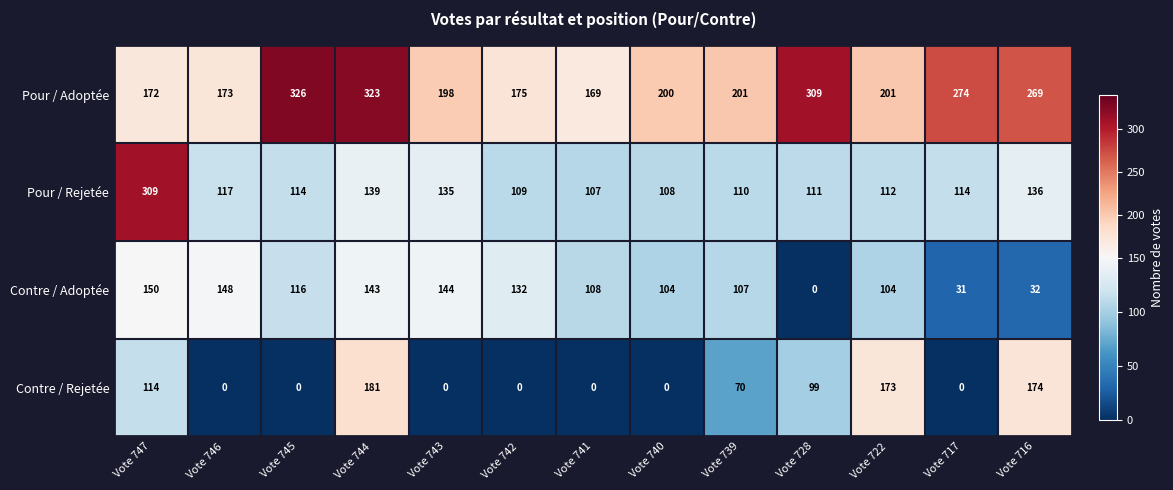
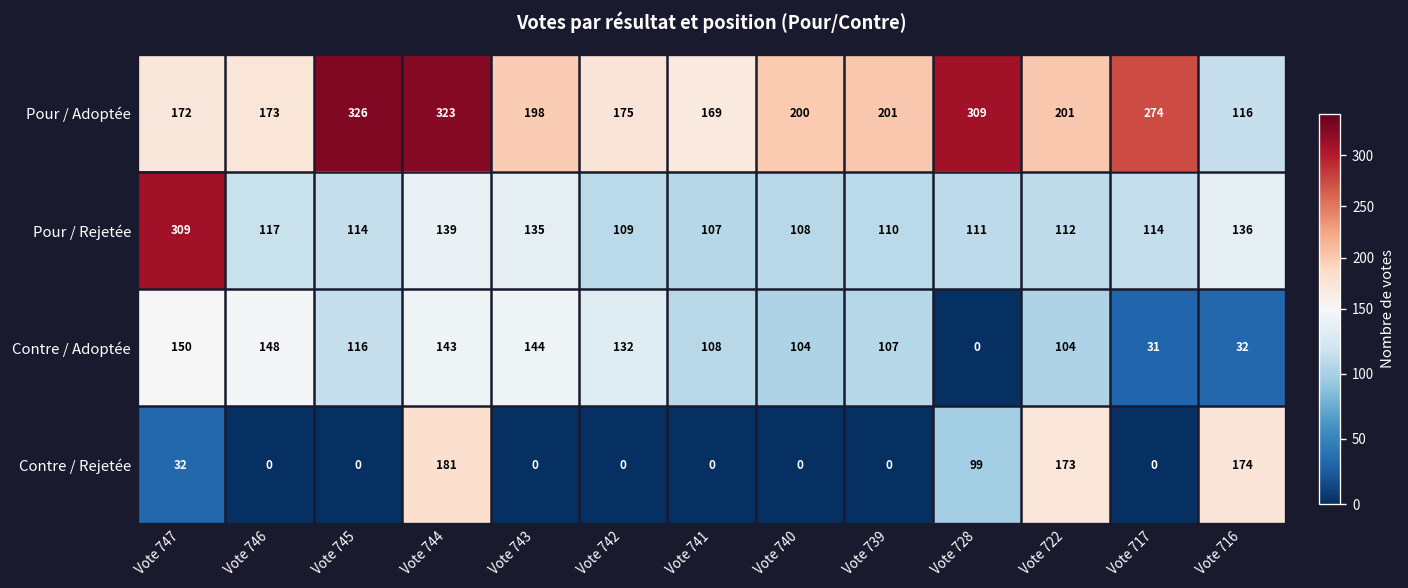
  {
    "Pour / Adoptée": {
      "Vote 747": 172,
      "Vote 746": 173,
      "Vote 745": 326,
      "Vote 744": 323,
      "Vote 743": 198,
      "Vote 742": 175,
      "Vote 741": 169,
      "Vote 740": 200,
      "Vote 739": 201,
      "Vote 728": 309,
      "Vote 722": 201,
      "Vote 717": 274,
-     "Vote 716": 269
+     "Vote 716": 116
    },
    "Pour / Rejetée": {
      "Vote 747": 309,
      "Vote 746": 117,
      "Vote 745": 114,
      "Vote 744": 139,
      "Vote 743": 135,
      "Vote 742": 109,
      "Vote 741": 107,
      "Vote 740": 108,
      "Vote 739": 110,
      "Vote 728": 111,
      "Vote 722": 112,
      "Vote 717": 114,
      "Vote 716": 136
    },
    "Contre / Adoptée": {
      "Vote 747": 150,
      "Vote 746": 148,
      "Vote 745": 116,
      "Vote 744": 143,
      "Vote 743": 144,
      "Vote 742": 132,
      "Vote 741": 108,
      "Vote 740": 104,
      "Vote 739": 107,
      "Vote 728": 0,
      "Vote 722": 104,
      "Vote 717": 31,
      "Vote 716": 32
    },
    "Contre / Rejetée": {
-     "Vote 747": 114,
+     "Vote 747": 32,
      "Vote 746": 0,
      "Vote 745": 0,
      "Vote 744": 181,
      "Vote 743": 0,
      "Vote 742": 0,
      "Vote 741": 0,
      "Vote 740": 0,
-     "Vote 739": 70,
+     "Vote 739": 0,
      "Vote 728": 99,
      "Vote 722": 173,
      "Vote 717": 0,
      "Vote 716": 174
    }
  }
